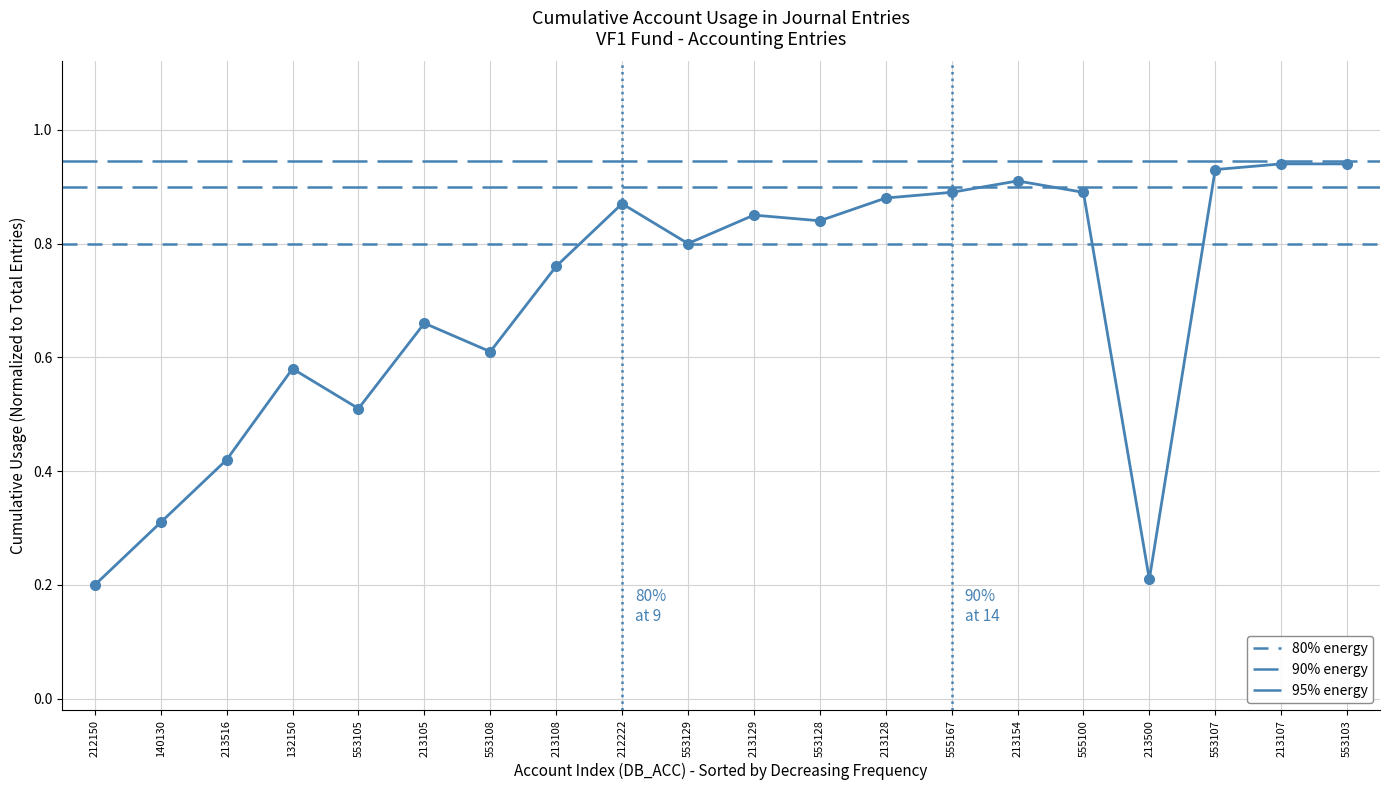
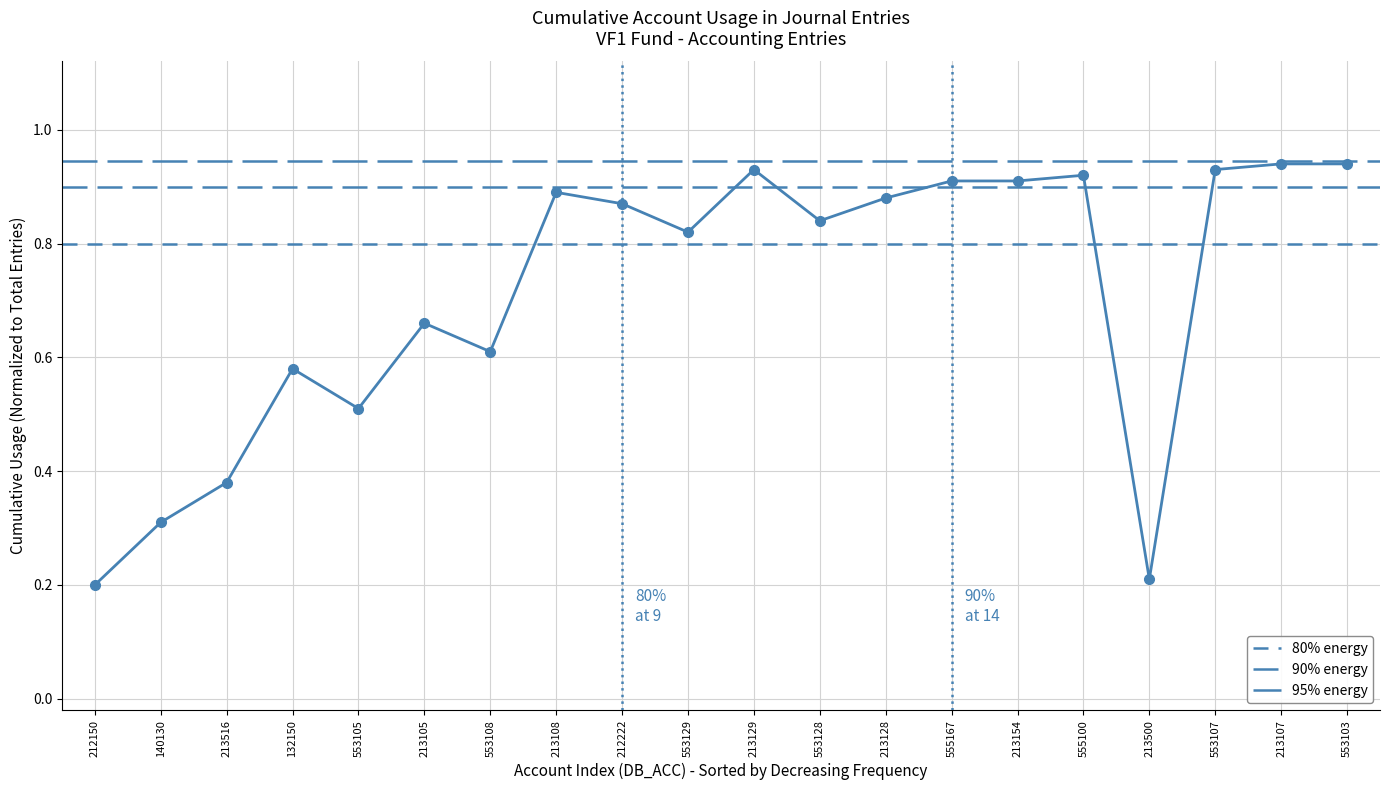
  {
    "212150": 0.20,
    "140130": 0.31,
-   "213516": 0.42,
+   "213516": 0.38,
    "132150": 0.58,
    "553105": 0.51,
    "213105": 0.66,
    "553108": 0.61,
-   "213108": 0.76,
+   "213108": 0.89,
    "212222": 0.87,
-   "553129": 0.80,
-   "213129": 0.85,
+   "553129": 0.82,
+   "213129": 0.93,
    "553128": 0.84,
    "213128": 0.88,
-   "555167": 0.89,
+   "555167": 0.91,
    "213154": 0.91,
-   "555100": 0.89,
+   "555100": 0.92,
    "213500": 0.21,
    "553107": 0.93,
    "213107": 0.94,
    "553103": 0.94
  }
